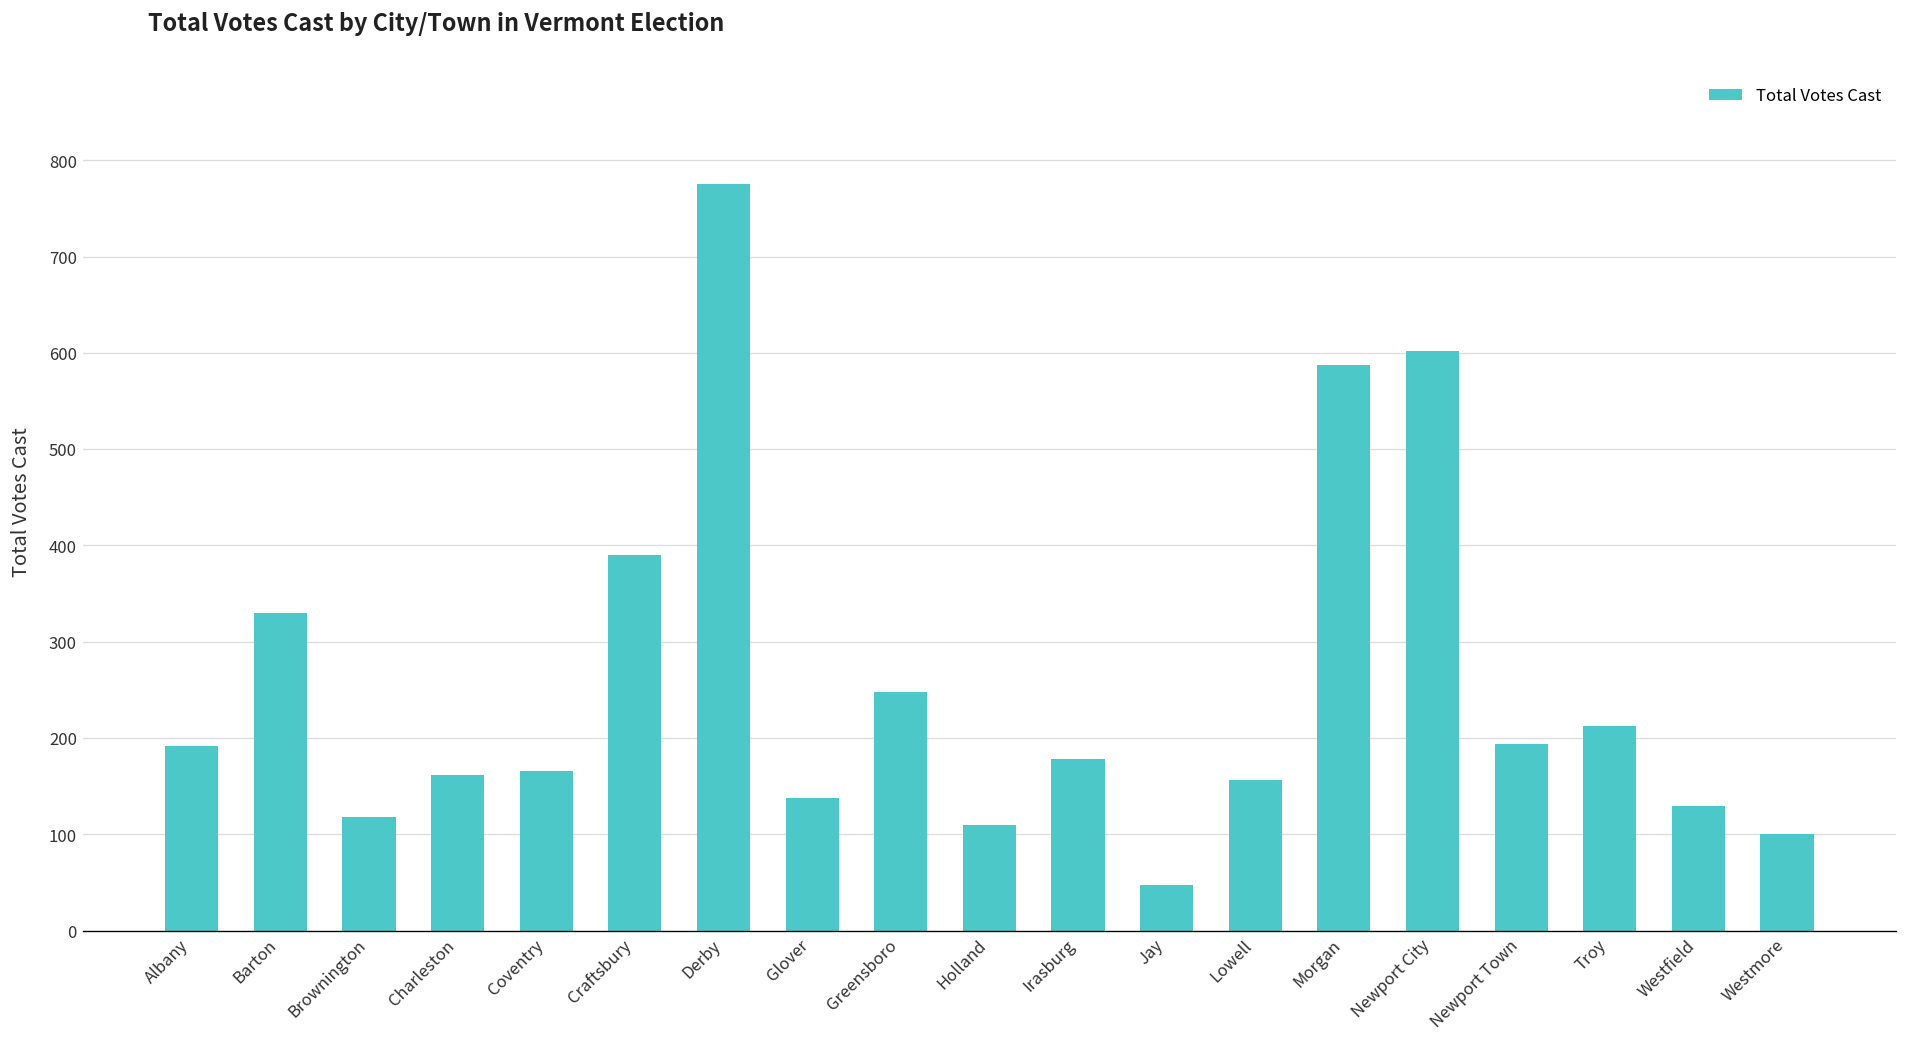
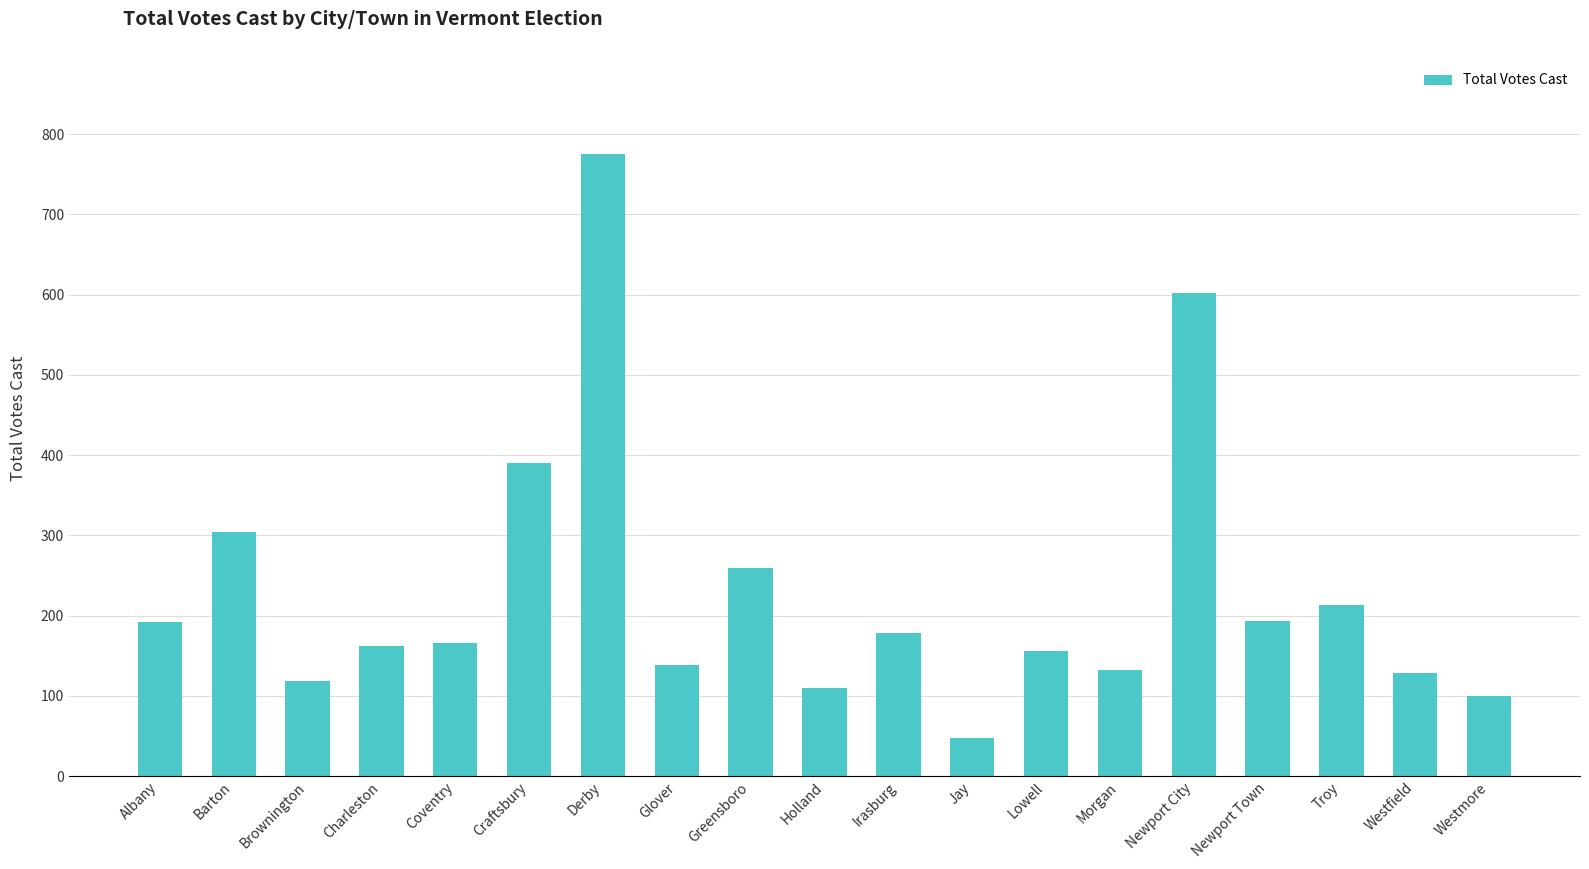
  {
    "Albany": 190,
-   "Barton": 330,
+   "Barton": 300,
    "Brownington": 120,
    "Charleston": 160,
    "Coventry": 170,
    "Craftsbury": 390,
    "Derby": 780,
    "Glover": 140,
-   "Greensboro": 250,
+   "Greensboro": 260,
    "Holland": 110,
    "Irasburg": 180,
    "Jay": 50,
    "Lowell": 160,
-   "Morgan": 590,
+   "Morgan": 130,
    "Newport City": 600,
    "Newport Town": 190,
    "Troy": 210,
    "Westfield": 130,
    "Westmore": 100
  }
